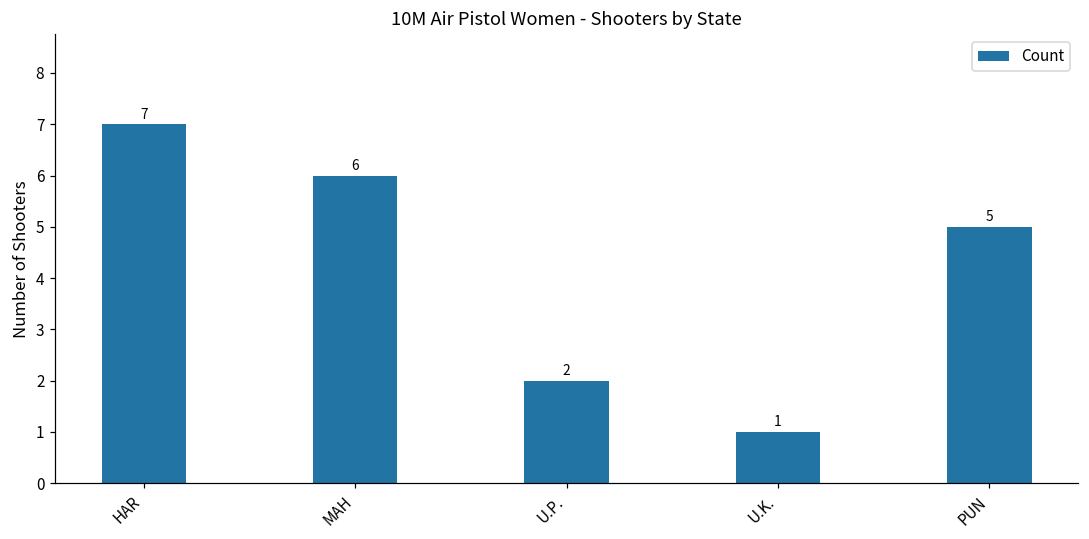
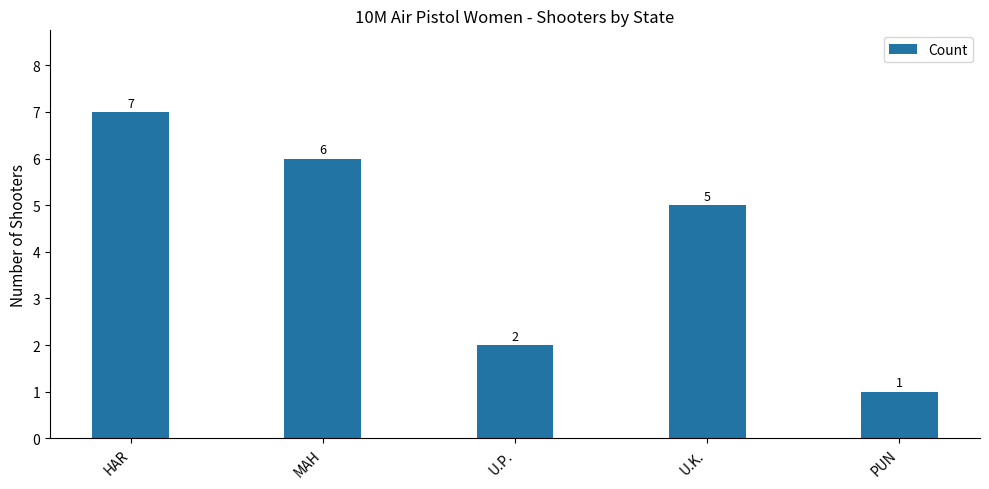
  {
    "HAR": 7,
    "MAH": 6,
    "U.P.": 2,
-   "U.K.": 1,
-   "PUN": 5
+   "U.K.": 5,
+   "PUN": 1
  }
